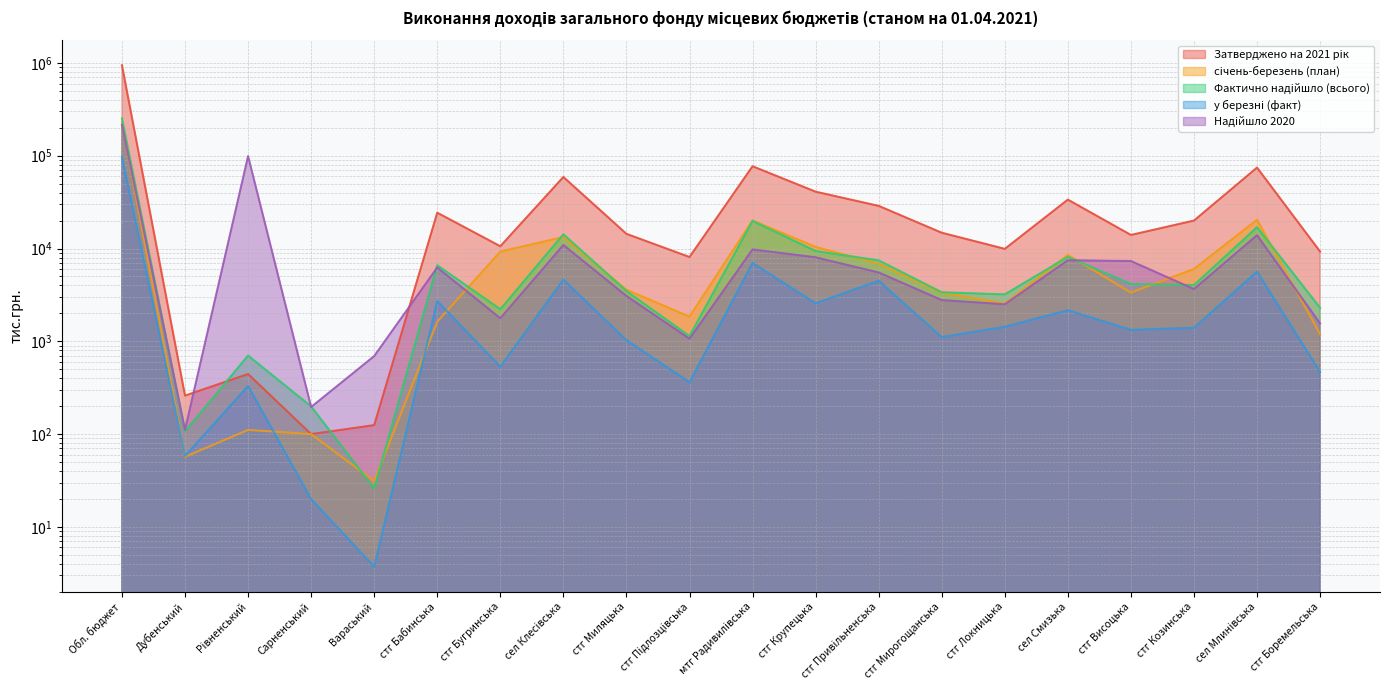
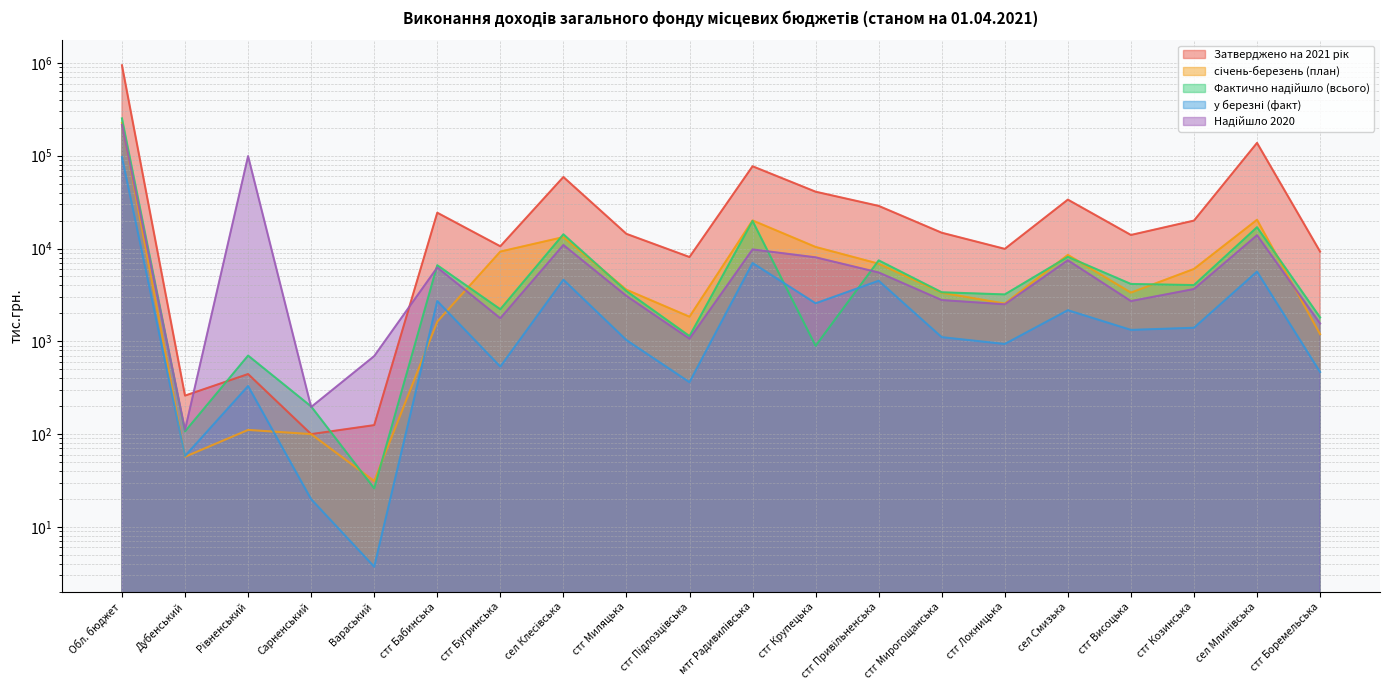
  {
    "Затверджено на 2021 рік": {
      "Обл. бюджет": 900000,
      "Дубенський": 260,
      "Рівненський": 400,
      "Вараський": 130,
      "стг Бабинська": 24000,
      "стг Бугринська": 11000,
      "сел Клесівська": 60000,
      "стг Миляцька": 14000,
      "стг Підлозцівська": 8000,
      "мтг Радивилівська": 80000,
      "стг Крупецька": 40000,
      "стг Привільненська": 29000,
      "стг Мирогощанська": 15000,
      "стг Локницька": 10000,
      "сел Смизька": 34000,
      "стг Висоцька": 14000,
      "стг Козинська": 20000,
-     "сел Млинівська": 70000,
+     "сел Млинівська": 140000,
      "стг Боремельська": 9000
    },
    "січень-березень (план)": {
      "Рівненський": 110,
      "Вараський": 31,
      "стг Бабинська": 1600,
      "стг Бугринська": 9000,
      "сел Клесівська": 13000,
      "стг Підлозцівська": 1800,
      "стг Крупецька": 10000,
      "стг Привільненська": 7000,
      "стг Висоцька": 3300,
      "стг Козинська": 6000,
      "сел Млинівська": 20000,
      "стг Боремельська": 1200
    },
    "Фактично надійшло (всього)": {
      "Обл. бюджет": 250000,
      "Рівненський": 700,
      "Вараський": 26,
      "стг Бугринська": 2200,
      "сел Клесівська": 14000,
      "стг Підлозцівська": 1100,
-     "стг Крупецька": 9000,
+     "стг Крупецька": 900,
      "стг Привільненська": 7000,
      "стг Локницька": 3200,
      "стг Висоцька": 4000,
      "стг Козинська": 4000,
      "сел Млинівська": 17000,
-     "стг Боремельська": 2300
+     "стг Боремельська": 1800
    },
    "у березні (факт)": {
      "Обл. бюджет": 100000,
      "Рівненський": 330,
      "Сарненський": 20,
      "Вараський": 3.7,
      "стг Бабинська": 2700,
      "стг Бугринська": 500,
      "сел Клесівська": 5000,
      "стг Миляцька": 1000,
      "стг Підлозцівська": 360,
      "мтг Радивилівська": 7000,
      "стг Крупецька": 2600,
      "стг Привільненська": 4000,
      "стг Мирогощанська": 1100,
-     "стг Локницька": 1400,
+     "стг Локницька": 900,
      "сел Смизька": 2200,
      "стг Висоцька": 1300,
      "стг Козинська": 1400,
      "сел Млинівська": 6000,
      "стг Боремельська": 500
    },
    "Надійшло 2020": {
      "Рівненський": 100000,
      "Вараський": 700,
      "стг Бугринська": 1800,
      "сел Клесівська": 11000,
      "стг Миляцька": 3100,
      "стг Підлозцівська": 1100,
      "мтг Радивилівська": 10000,
      "стг Крупецька": 8000,
      "стг Привільненська": 6000,
      "стг Мирогощанська": 2800,
      "сел Смизька": 7000,
-     "стг Висоцька": 7000,
+     "стг Висоцька": 2700,
      "стг Козинська": 3700,
      "сел Млинівська": 14000,
      "стг Боремельська": 1600
    }
  }
